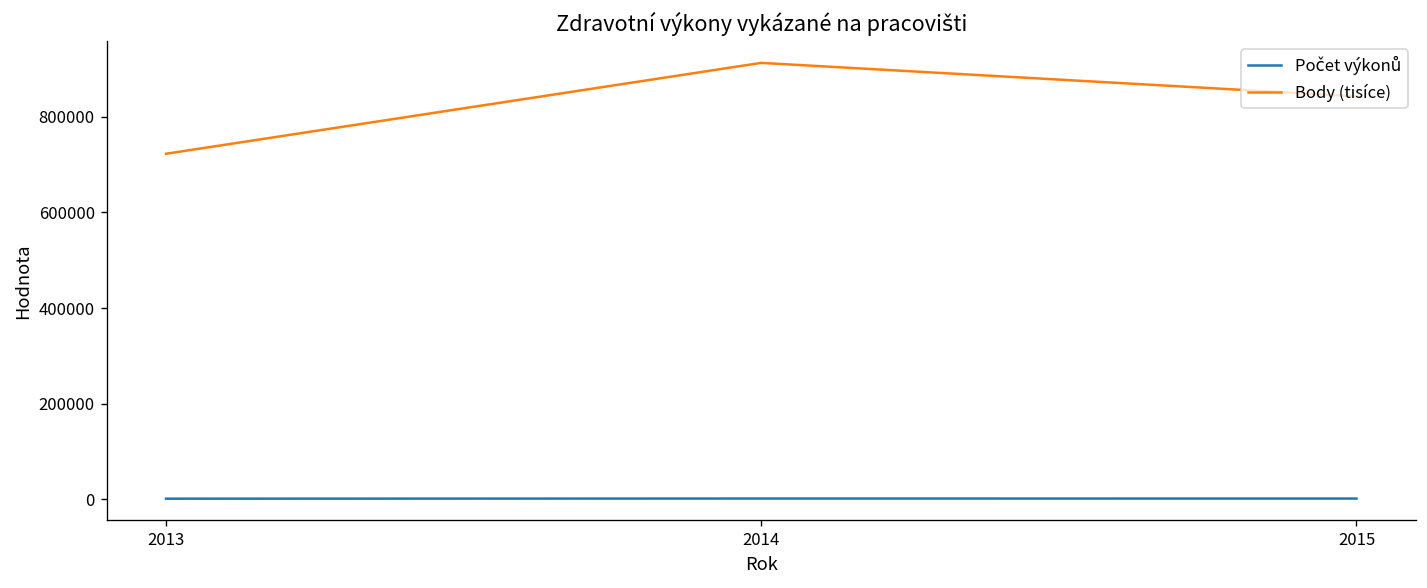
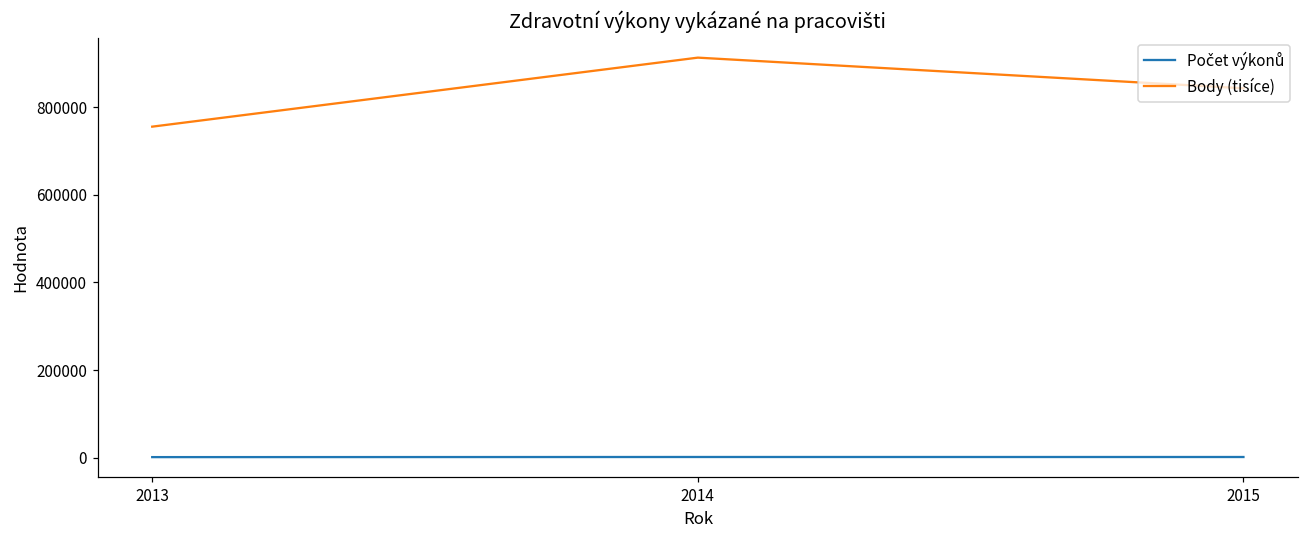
  {
    "Počet výkonů": {
      "2013": 0,
      "2014": 0,
      "2015": 0
    },
    "Body (tisíce)": {
-     "2013": 720000,
+     "2013": 760000,
      "2014": 910000
    }
  }
